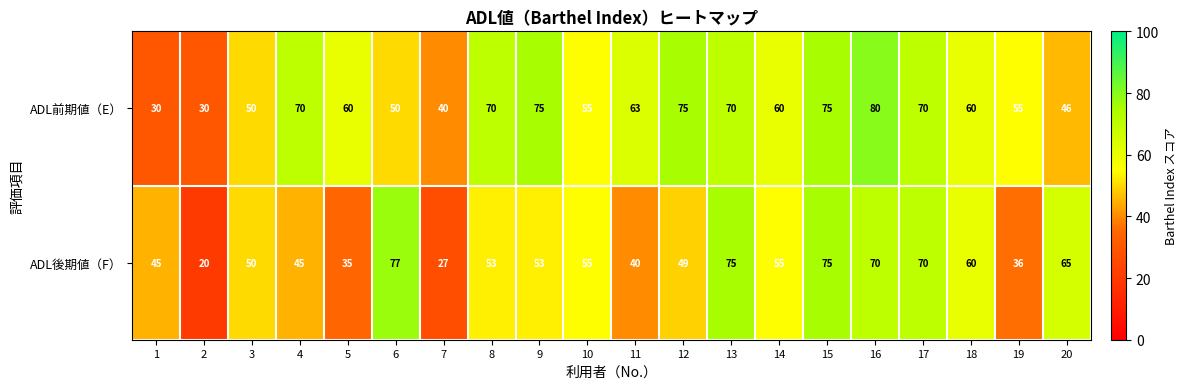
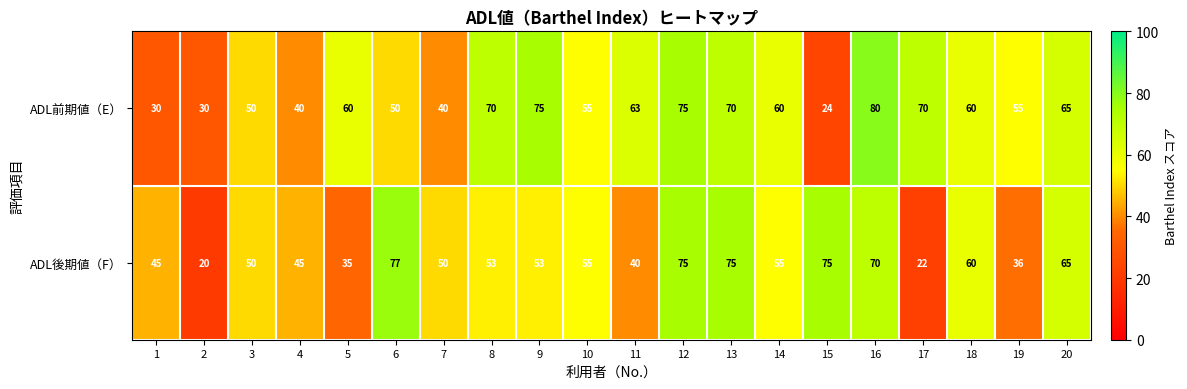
  {
    "ADL前期値（E）": {
      "1": 30,
      "2": 30,
      "3": 50,
-     "4": 70,
+     "4": 40,
      "5": 60,
      "6": 50,
      "7": 40,
      "8": 70,
      "9": 75,
      "10": 55,
      "11": 63,
      "12": 75,
      "13": 70,
      "14": 60,
-     "15": 75,
+     "15": 24,
      "16": 80,
      "17": 70,
      "18": 60,
      "19": 55,
-     "20": 46
+     "20": 65
    },
    "ADL後期値（F）": {
      "1": 45,
      "2": 20,
      "3": 50,
      "4": 45,
      "5": 35,
      "6": 77,
-     "7": 27,
+     "7": 50,
      "8": 53,
      "9": 53,
      "10": 55,
      "11": 40,
-     "12": 49,
+     "12": 75,
      "13": 75,
      "14": 55,
      "15": 75,
      "16": 70,
-     "17": 70,
+     "17": 22,
      "18": 60,
      "19": 36,
      "20": 65
    }
  }
